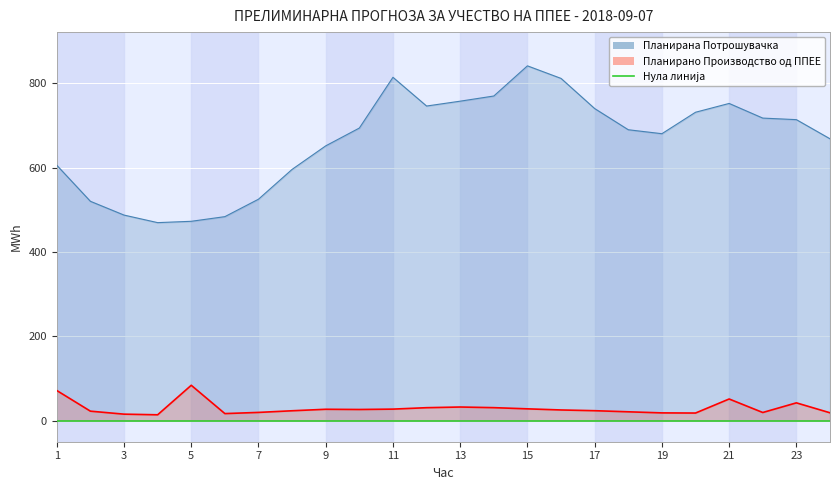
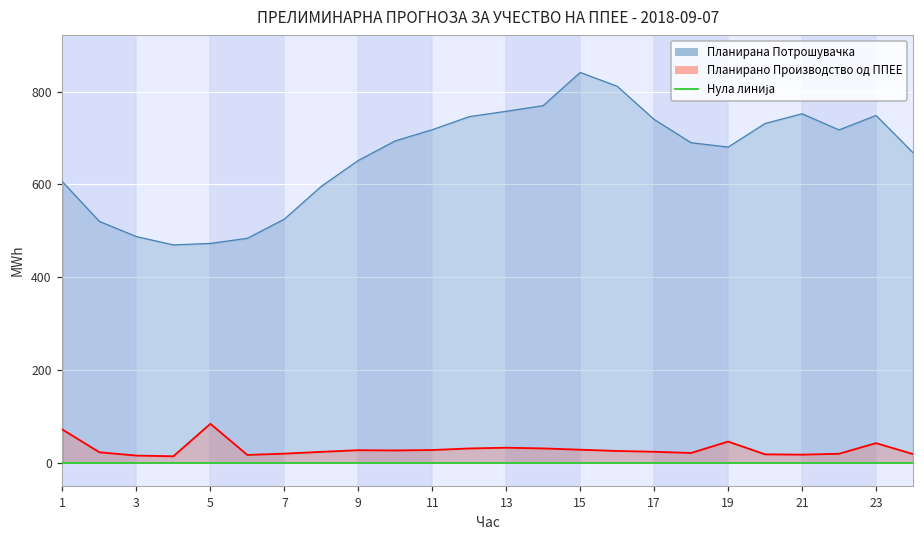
  {
    "Планирана Потрошувачка": {
      "1": 610,
      "3": 490,
      "5": 470,
      "7": 530,
      "9": 650,
-     "11": 810,
+     "11": 720,
      "13": 760,
      "15": 840,
      "17": 740,
      "19": 680,
      "21": 750,
-     "23": 710
+     "23": 750
    },
    "Планирано Производство од ППЕЕ": {
      "1": 70,
      "3": 20,
      "5": 80,
      "7": 20,
      "9": 30,
      "11": 30,
      "13": 30,
      "15": 30,
      "17": 20,
-     "19": 20,
-     "21": 50,
+     "19": 50,
+     "21": 20,
      "23": 40
    }
  }
